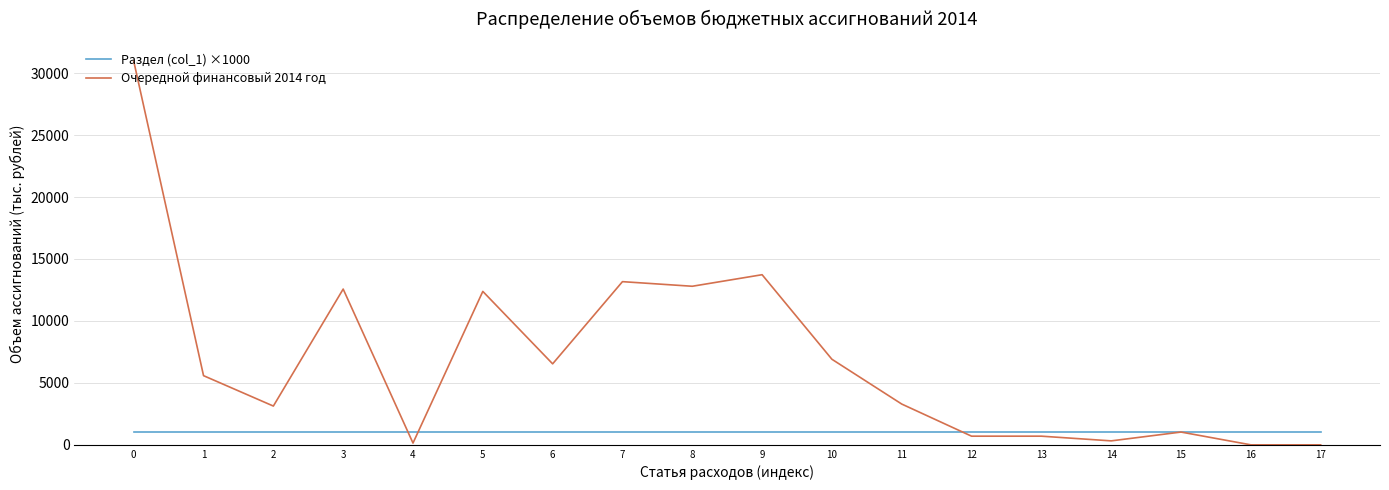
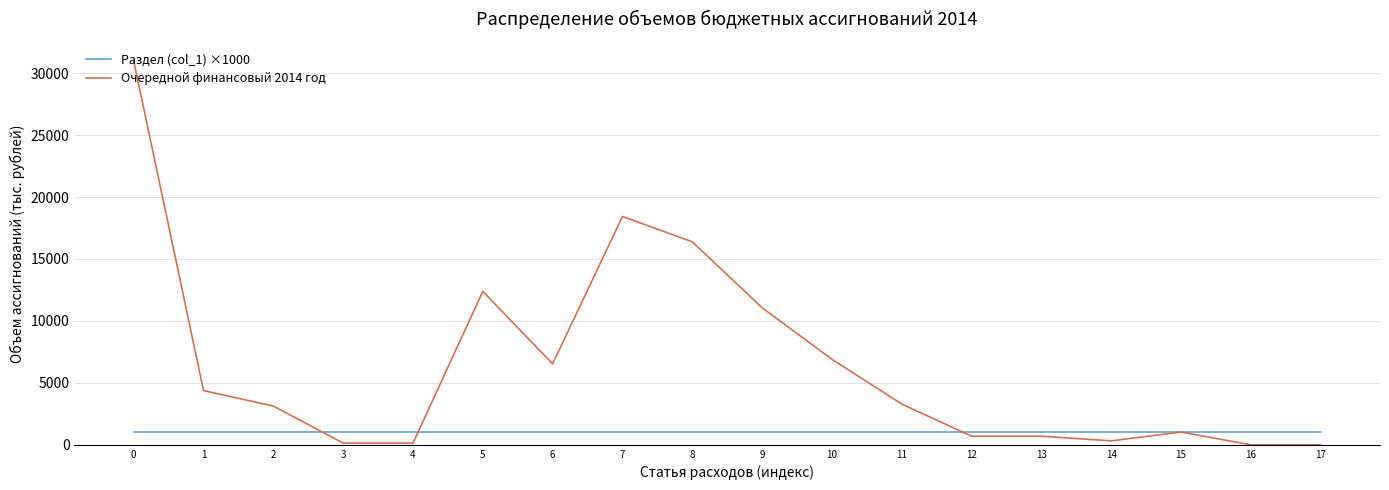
  {
    "Раздел (col_1) ×1000": {
      "0": 1000,
      "1": 1000,
      "2": 1000,
      "3": 1000,
      "4": 1000,
      "5": 1000,
      "6": 1000,
      "7": 1000,
      "8": 1000,
      "9": 1000,
      "10": 1000,
      "11": 1000,
      "12": 1000,
      "13": 1000,
      "14": 1000,
      "16": 1000,
      "17": 1000
    },
    "Очередной финансовый 2014 год": {
      "0": 31000,
-     "1": 5600,
+     "1": 4400,
      "2": 3100,
-     "3": 12600,
+     "3": 100,
      "4": 100,
      "5": 12400,
      "6": 6500,
-     "7": 13200,
-     "8": 12800,
-     "9": 13700,
+     "7": 18400,
+     "8": 16400,
+     "9": 11100,
      "10": 6900,
      "11": 3300,
      "12": 700,
      "13": 700,
      "14": 300,
      "16": 0,
      "17": 0
    }
  }
